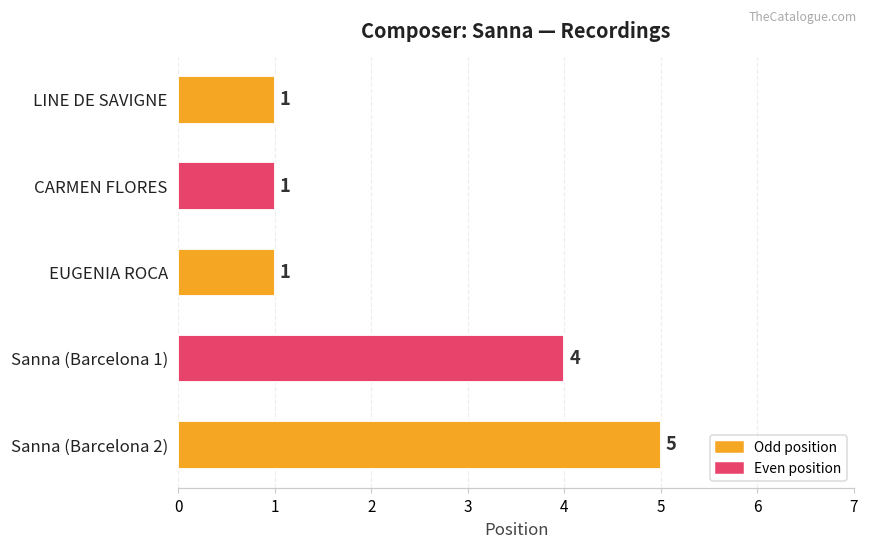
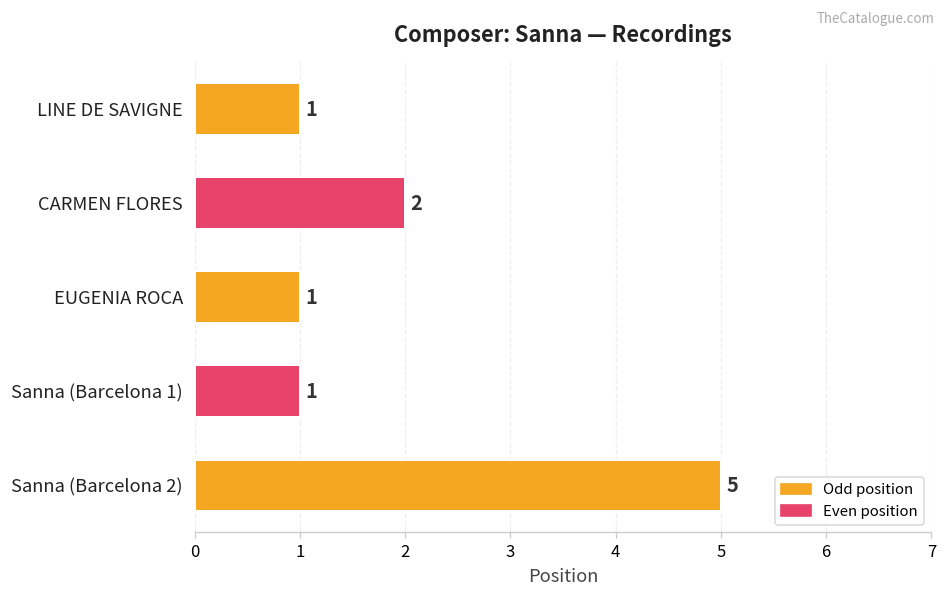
  {
    "LINE DE SAVIGNE": 1,
-   "CARMEN FLORES": 1,
+   "CARMEN FLORES": 2,
    "EUGENIA ROCA": 1,
-   "Sanna (Barcelona 1)": 4,
+   "Sanna (Barcelona 1)": 1,
    "Sanna (Barcelona 2)": 5
  }
